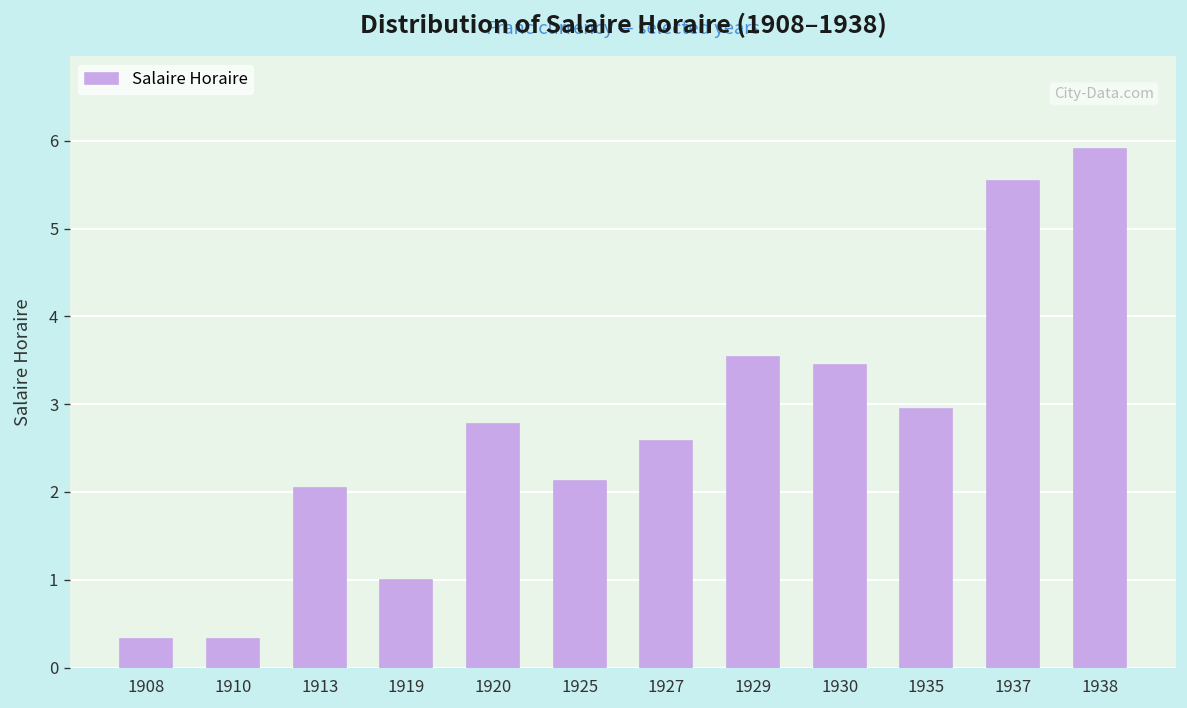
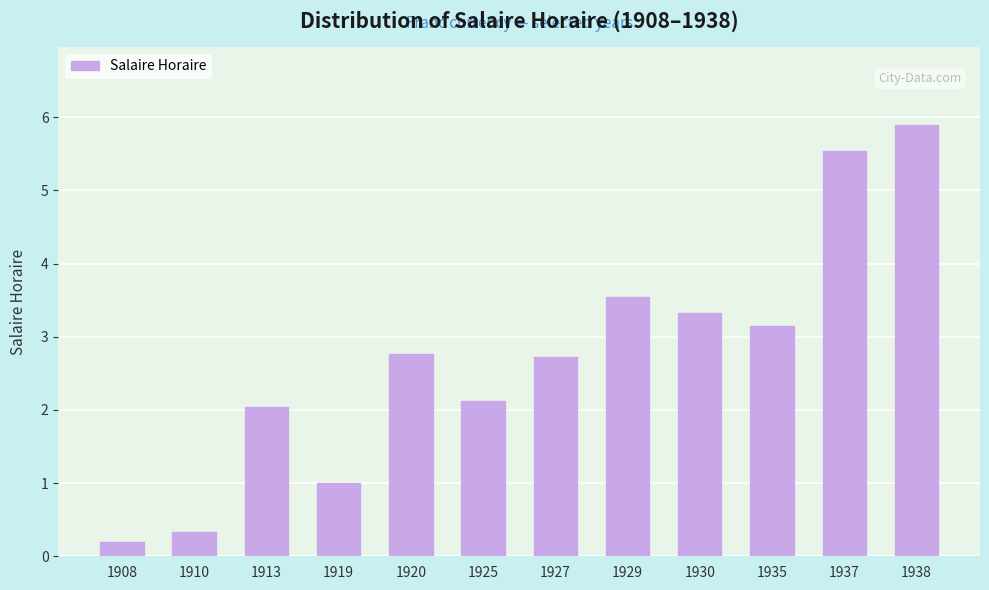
  {
-   "1908": 0.3,
+   "1908": 0.2,
    "1910": 0.3,
    "1913": 2.0,
    "1919": 1.0,
    "1920": 2.8,
    "1925": 2.1,
-   "1927": 2.6,
+   "1927": 2.7,
    "1929": 3.5,
-   "1930": 3.4,
-   "1935": 3.0,
+   "1930": 3.3,
+   "1935": 3.2,
    "1937": 5.5,
    "1938": 5.9
  }
